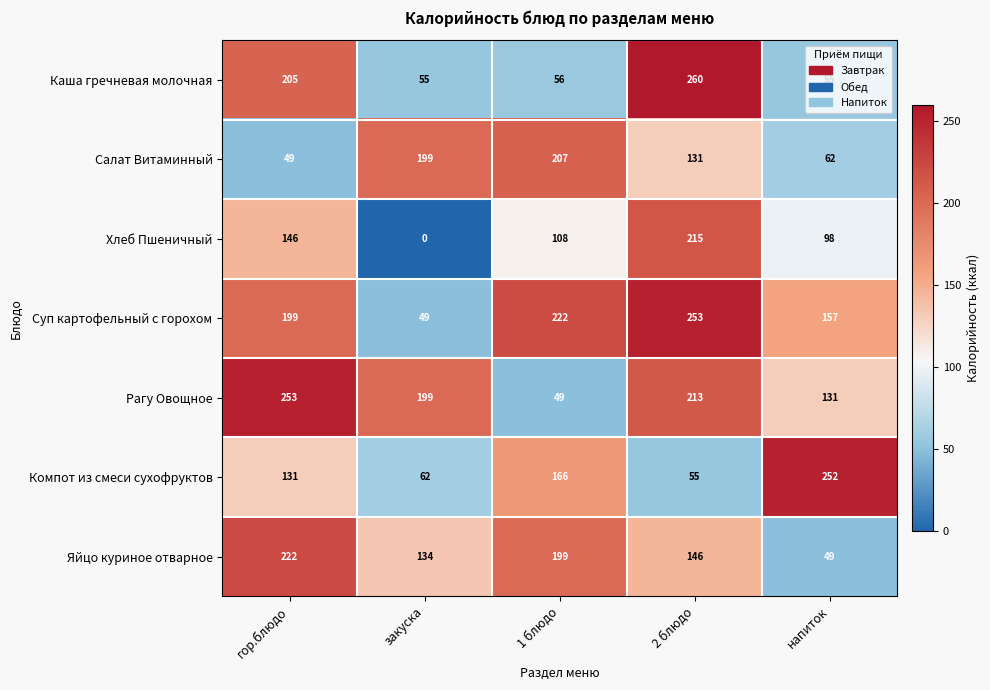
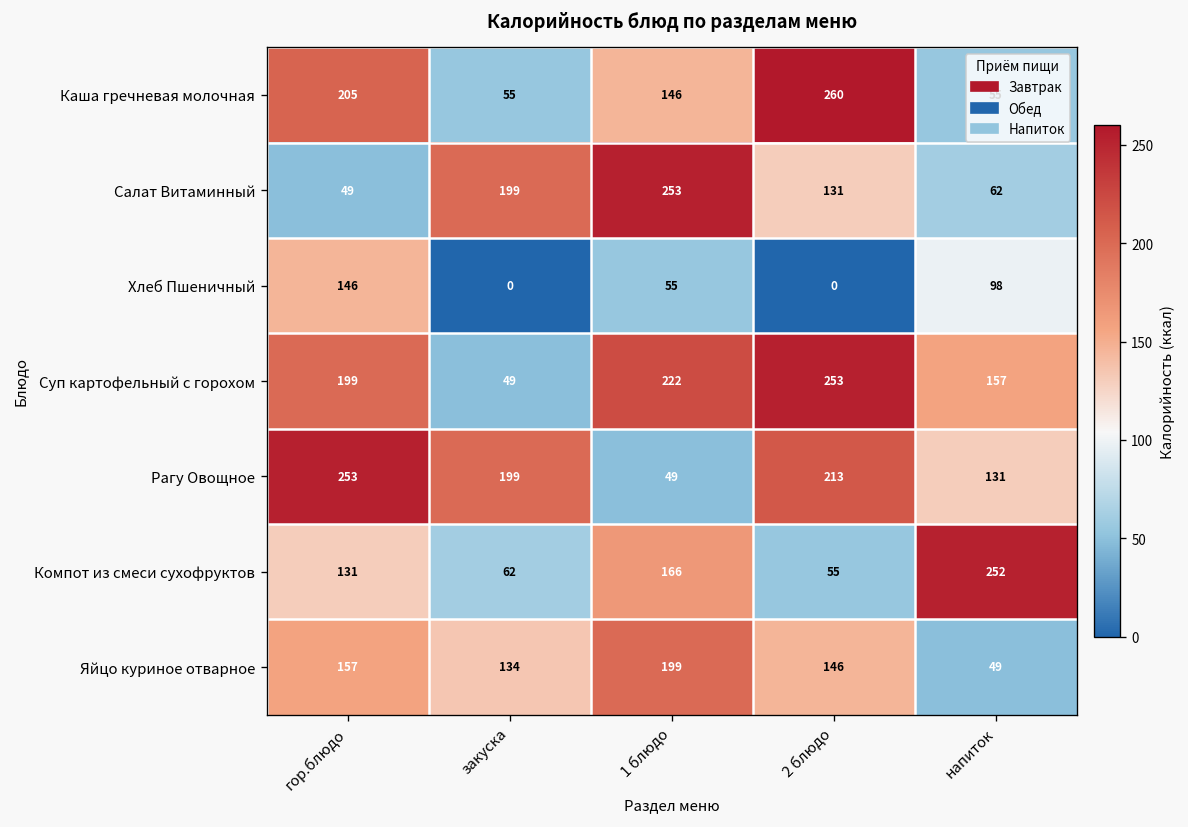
  {
    "Каша гречневая молочная": {
      "гор.блюдо": 205,
      "закуска": 55,
-     "1 блюдо": 56,
+     "1 блюдо": 146,
      "2 блюдо": 260
    },
    "Салат Витаминный": {
      "гор.блюдо": 49,
      "закуска": 199,
-     "1 блюдо": 207,
+     "1 блюдо": 253,
      "2 блюдо": 131,
      "напиток": 62
    },
    "Хлеб Пшеничный": {
      "гор.блюдо": 146,
      "закуска": 0,
-     "1 блюдо": 108,
-     "2 блюдо": 215,
+     "1 блюдо": 55,
+     "2 блюдо": 0,
      "напиток": 98
    },
    "Суп картофельный с горохом": {
      "гор.блюдо": 199,
      "закуска": 49,
      "1 блюдо": 222,
      "2 блюдо": 253,
      "напиток": 157
    },
    "Рагу Овощное": {
      "гор.блюдо": 253,
      "закуска": 199,
      "1 блюдо": 49,
      "2 блюдо": 213,
      "напиток": 131
    },
    "Компот из смеси сухофруктов": {
      "гор.блюдо": 131,
      "закуска": 62,
      "1 блюдо": 166,
      "2 блюдо": 55,
      "напиток": 252
    },
    "Яйцо куриное отварное": {
-     "гор.блюдо": 222,
+     "гор.блюдо": 157,
      "закуска": 134,
      "1 блюдо": 199,
      "2 блюдо": 146,
      "напиток": 49
    }
  }
